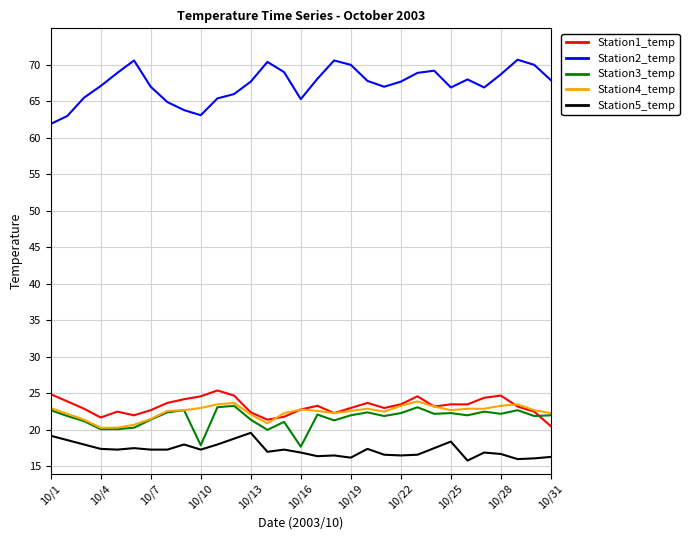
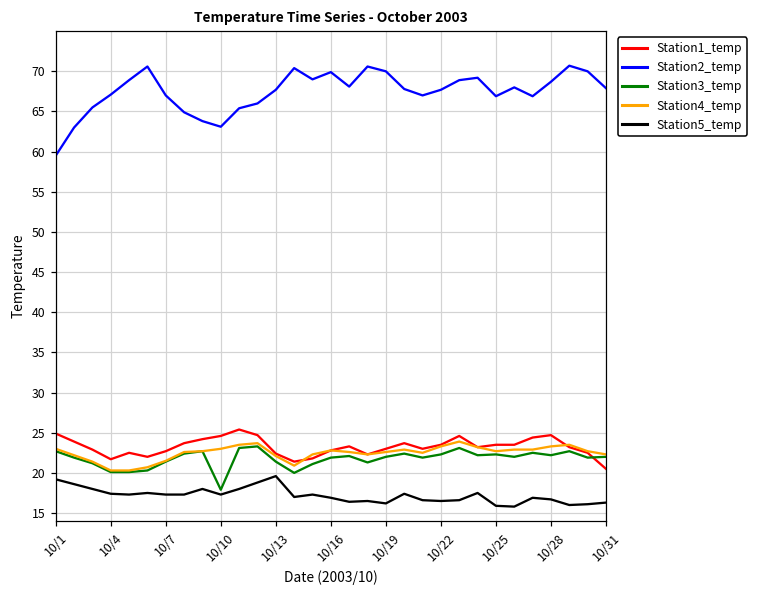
  {
    "Station1_temp": {
      "10/1": 25,
      "10/4": 22,
      "10/7": 23,
      "10/10": 25,
      "10/19": 23,
      "10/25": 24,
      "10/28": 25,
      "10/31": 21
    },
    "Station2_temp": {
-     "10/1": 62,
+     "10/1": 60,
      "10/4": 67,
      "10/7": 67,
      "10/10": 63,
      "10/13": 68,
-     "10/16": 65,
+     "10/16": 70,
      "10/19": 70,
      "10/22": 68,
      "10/25": 67,
      "10/28": 69,
      "10/31": 68
    },
    "Station3_temp": {
      "10/10": 18,
      "10/13": 21,
-     "10/16": 18,
+     "10/16": 22,
      "10/19": 22,
      "10/22": 22,
      "10/25": 22,
      "10/28": 22
    },
    "Station4_temp": {
      "10/10": 23,
      "10/19": 23,
      "10/25": 23,
      "10/28": 23
    },
    "Station5_temp": {
      "10/1": 19,
      "10/4": 17,
      "10/7": 17,
      "10/10": 17,
      "10/13": 20,
      "10/16": 17,
      "10/19": 16,
      "10/22": 17,
-     "10/25": 18,
+     "10/25": 16,
      "10/28": 17,
      "10/31": 16
    }
  }
